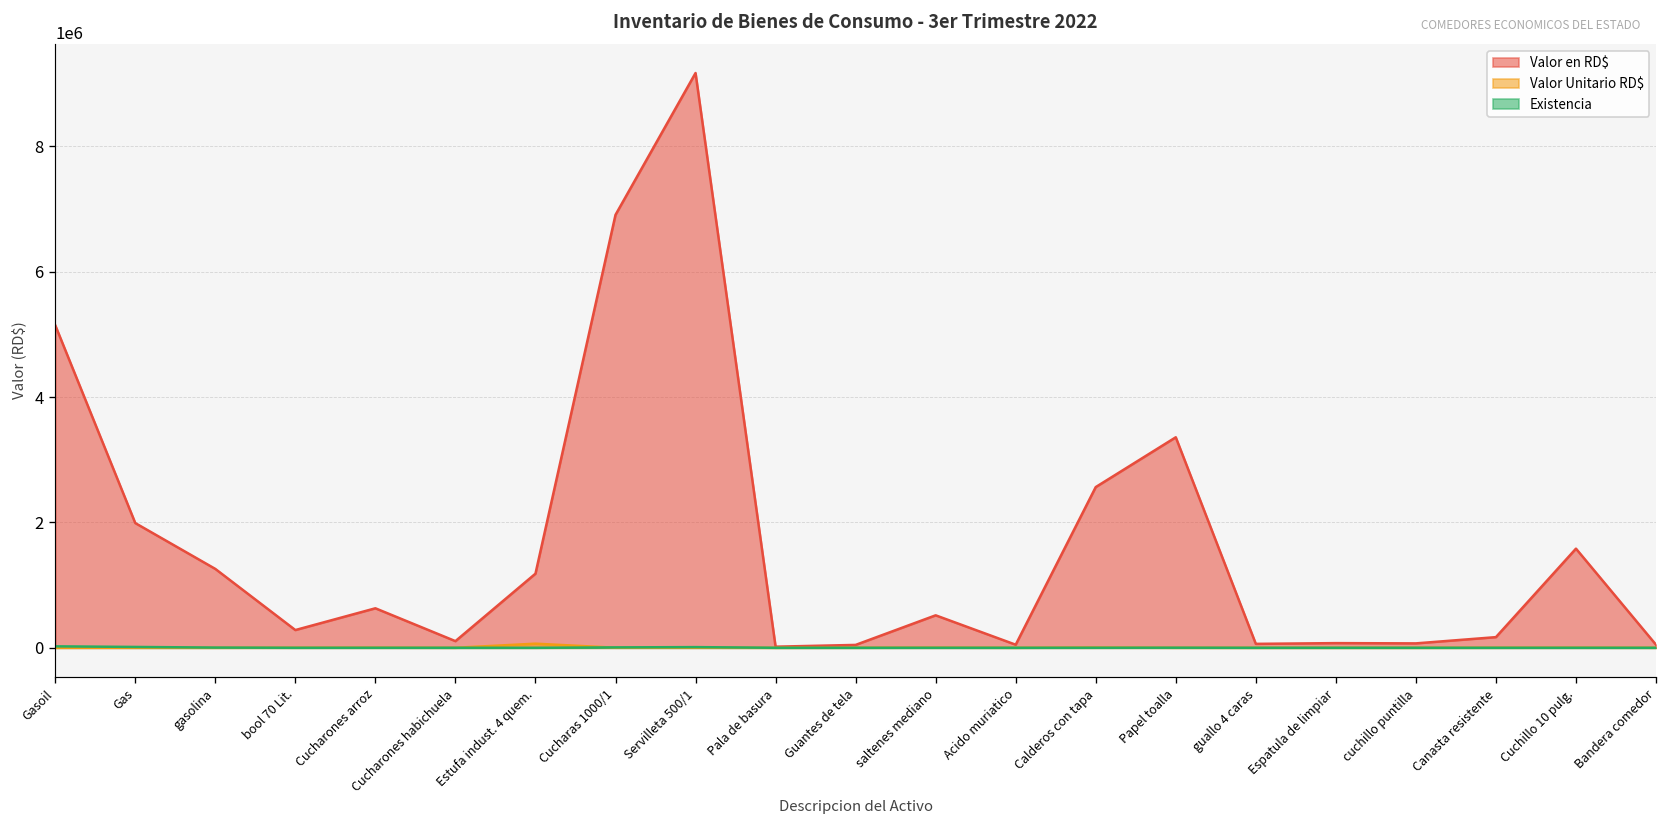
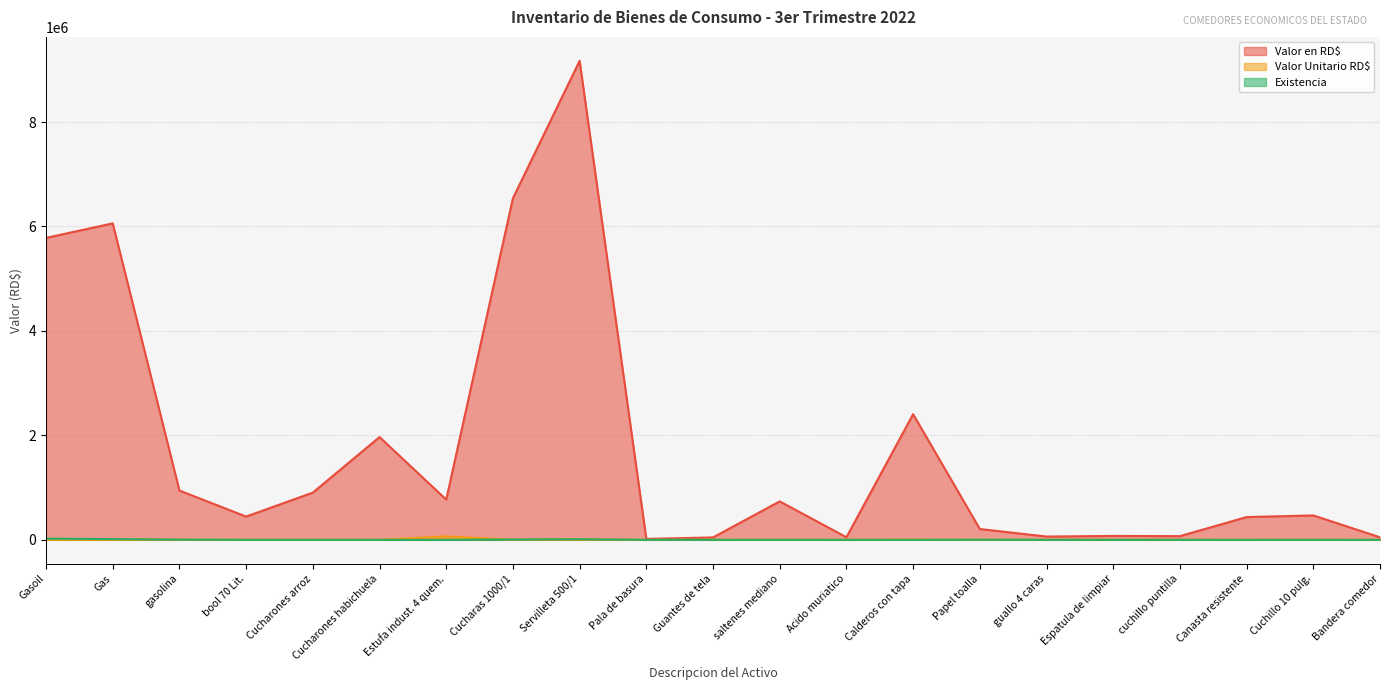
  {
    "Valor en RD$": {
-     "Gasoil": 5100000,
-     "Gas": 2000000,
-     "gasolina": 1300000,
-     "bool 70 Lit.": 300000,
-     "Cucharones arroz": 600000,
-     "Cucharones habichuela": 100000,
-     "Estufa indust. 4 quem.": 1200000,
-     "Cucharas 1000/1": 6900000,
+     "Gasoil": 5800000,
+     "Gas": 6100000,
+     "gasolina": 900000,
+     "bool 70 Lit.": 400000,
+     "Cucharones arroz": 900000,
+     "Cucharones habichuela": 2000000,
+     "Estufa indust. 4 quem.": 800000,
+     "Cucharas 1000/1": 6500000,
      "Servilleta 500/1": 9200000,
-     "saltenes mediano": 500000,
-     "Calderos con tapa": 2600000,
-     "Papel toalla": 3400000,
+     "saltenes mediano": 700000,
+     "Calderos con tapa": 2400000,
+     "Papel toalla": 200000,
      "guallo 4 caras": 100000,
      "Espatula de limpiar": 100000,
      "cuchillo puntilla": 100000,
-     "Canasta resistente": 200000,
-     "Cuchillo 10 pulg.": 1600000
+     "Canasta resistente": 400000,
+     "Cuchillo 10 pulg.": 500000
    },
    "Valor Unitario RD$": {
      "Estufa indust. 4 quem.": 100000
    },
    "Existencia": {
      "Estufa indust. 4 quem.": 0
    }
  }
